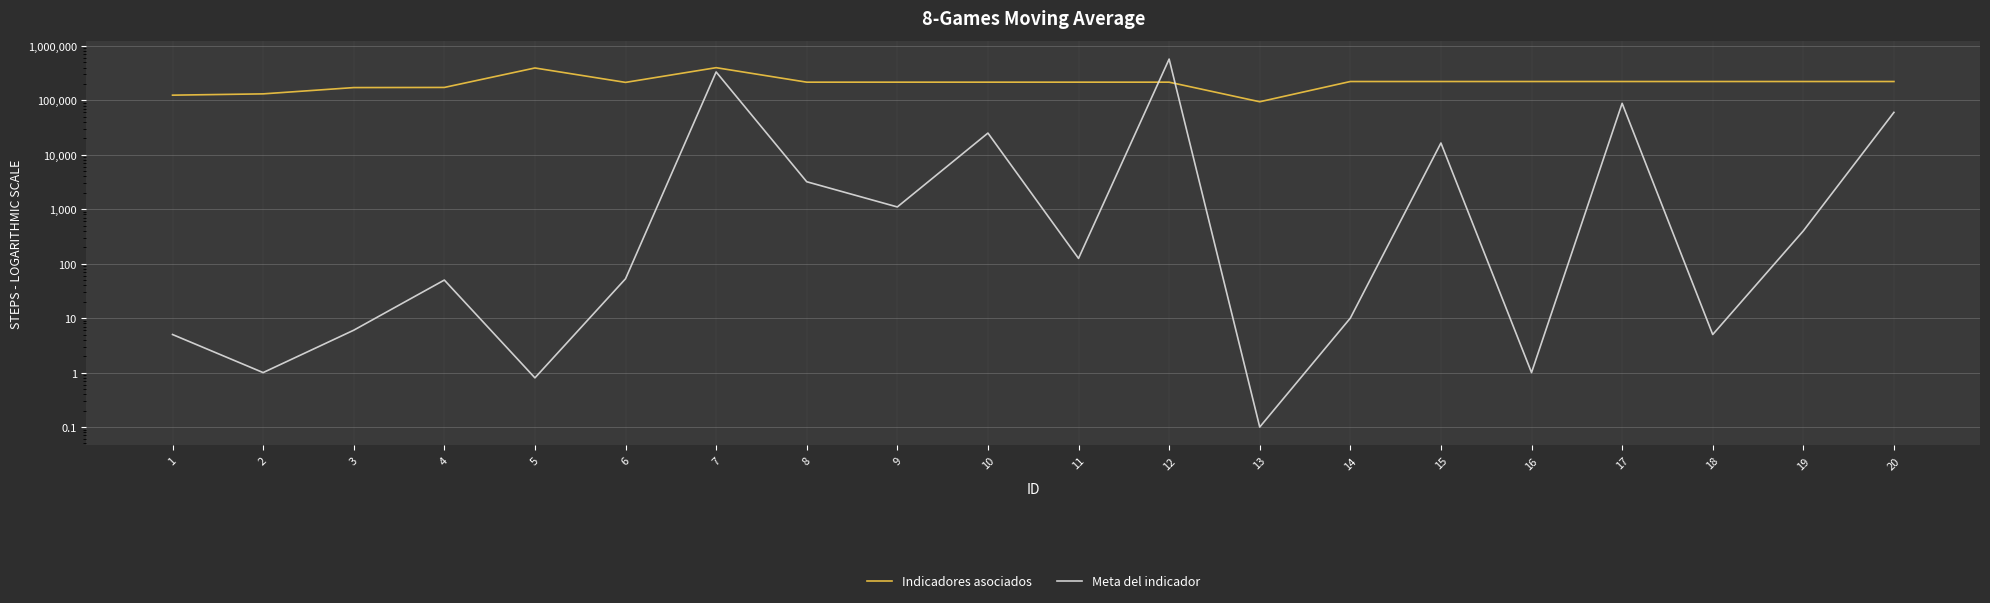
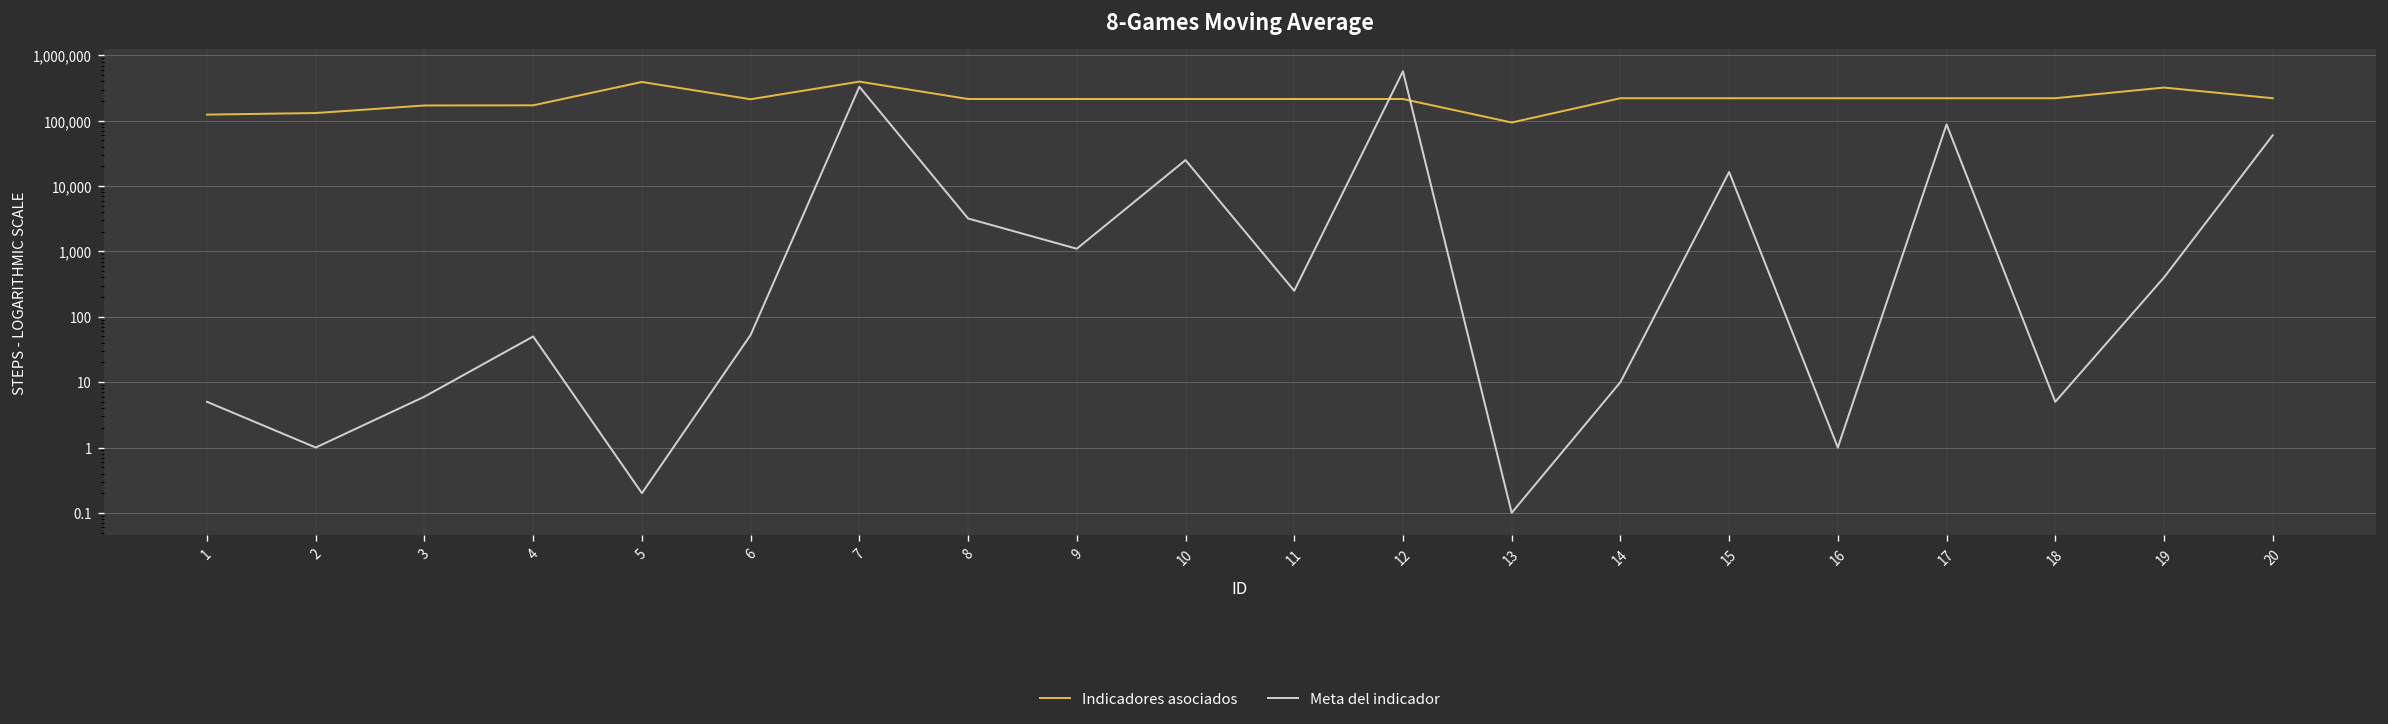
  {
    "Indicadores asociados": {
      "1": "120,000",
      "2": "130,000",
      "3": "170,000",
      "4": "170,000",
      "5": "400,000",
      "6": "210,000",
      "7": "400,000",
      "8": "220,000",
      "9": "220,000",
      "10": "220,000",
      "11": "220,000",
      "12": "220,000",
      "13": "90,000",
      "14": "220,000",
      "15": "220,000",
      "16": "220,000",
      "17": "220,000",
      "18": "220,000",
-     "19": "220,000",
+     "19": "300,000",
      "20": "220,000"
    },
    "Meta del indicador": {
      "1": "5",
      "2": "1.0",
      "3": "6",
      "4": "50",
-     "5": "0.8",
+     "5": "0.2",
      "6": "50",
      "7": "300,000",
      "8": "3,000",
      "9": "1,100",
      "10": "30,000",
-     "11": "130",
+     "11": "300",
      "12": "600,000",
      "13": "0.1",
      "14": "10",
      "15": "16,000",
      "16": "1.0",
      "17": "90,000",
      "18": "5",
      "19": "400",
      "20": "60,000"
    }
  }
